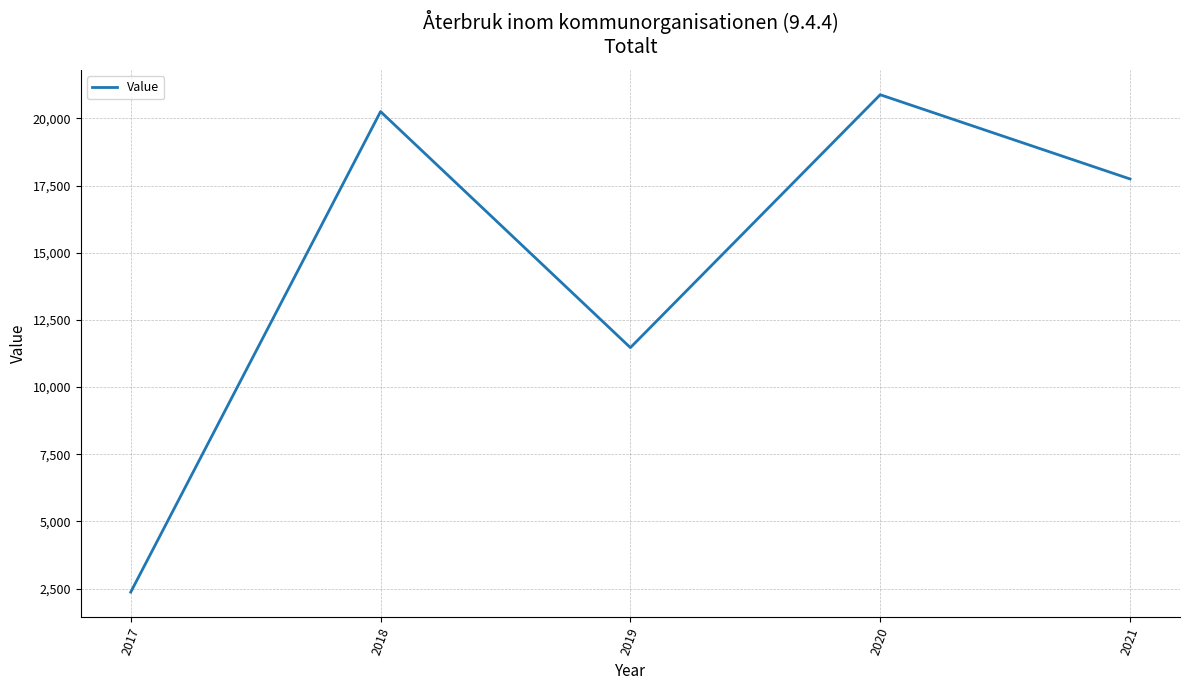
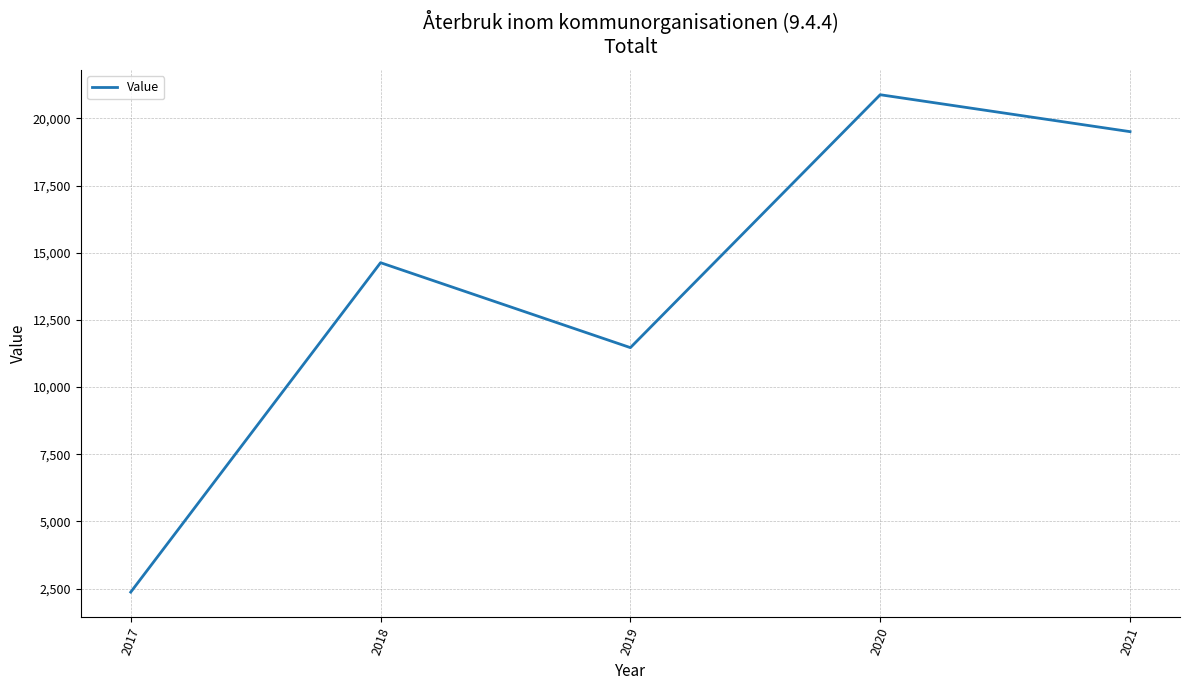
  {
    "2017": "2,400",
-   "2018": "20,300",
+   "2018": "14,600",
    "2019": "11,500",
    "2020": "20,900",
-   "2021": "17,700"
+   "2021": "19,500"
  }
